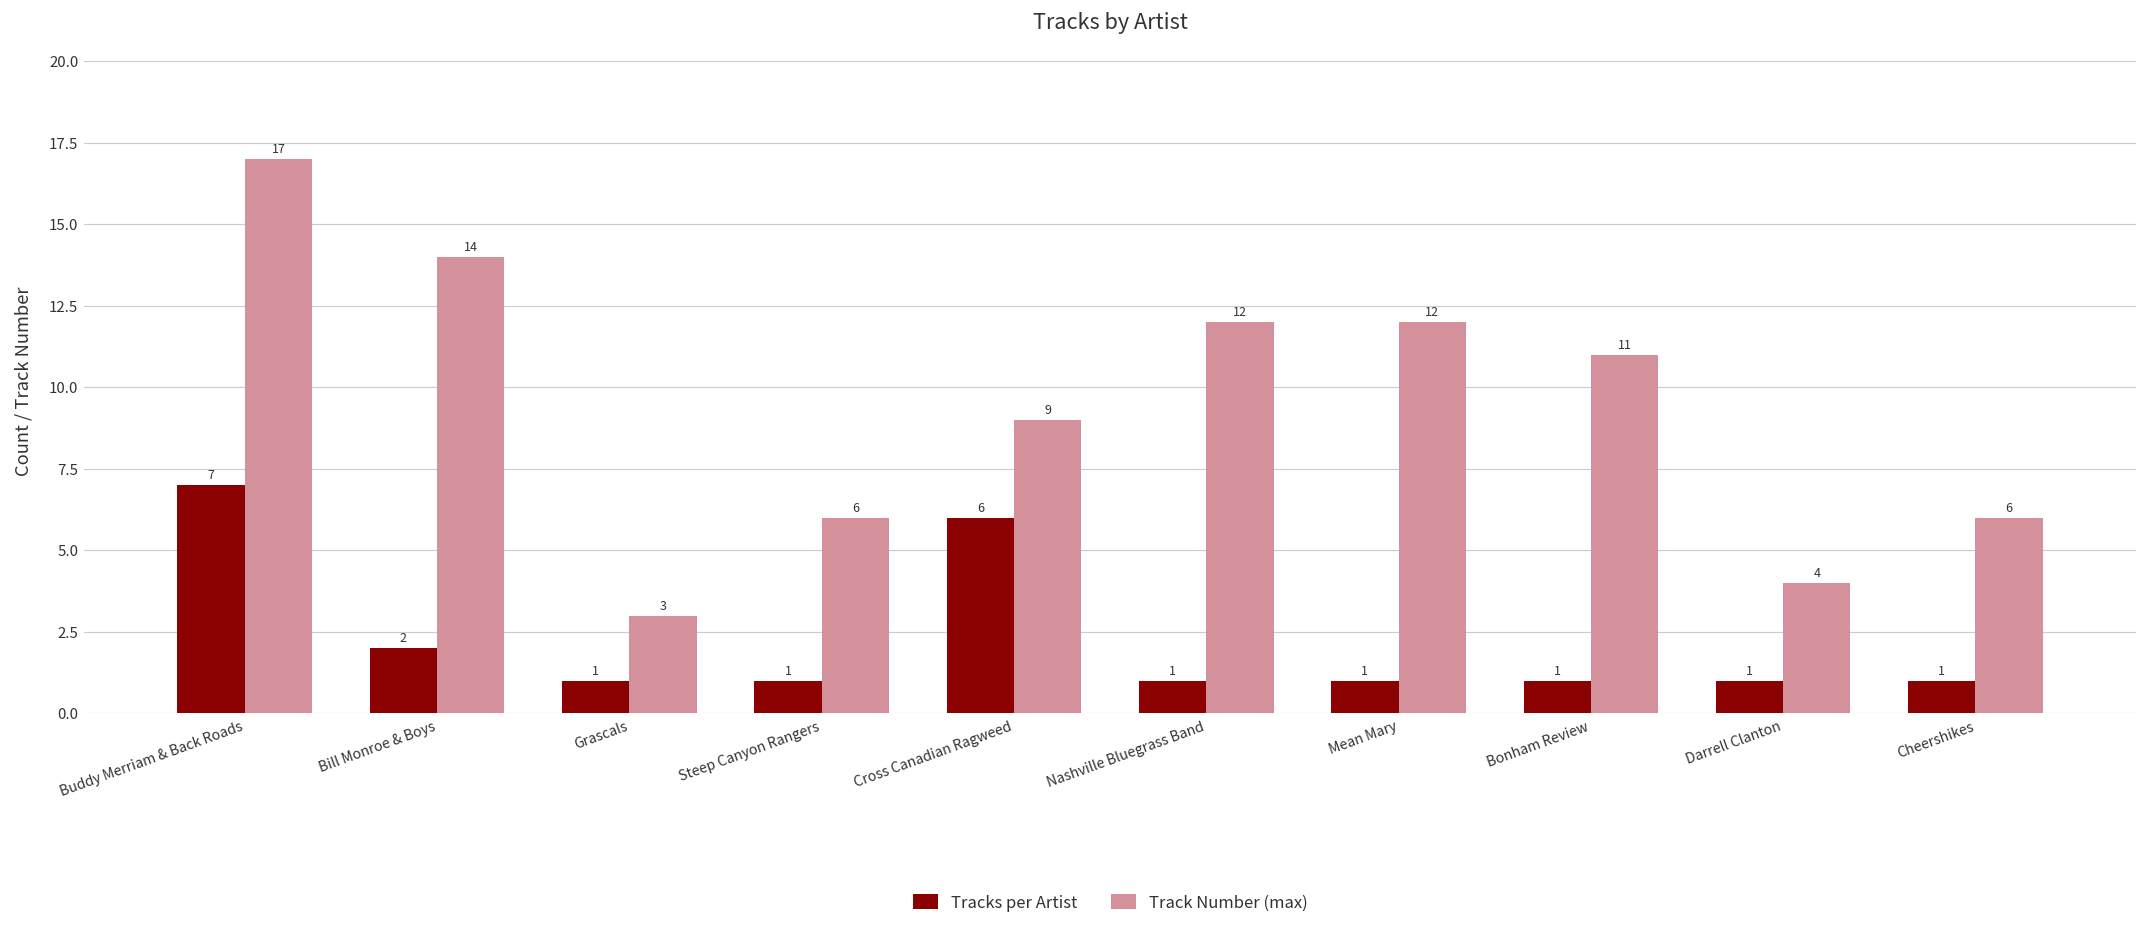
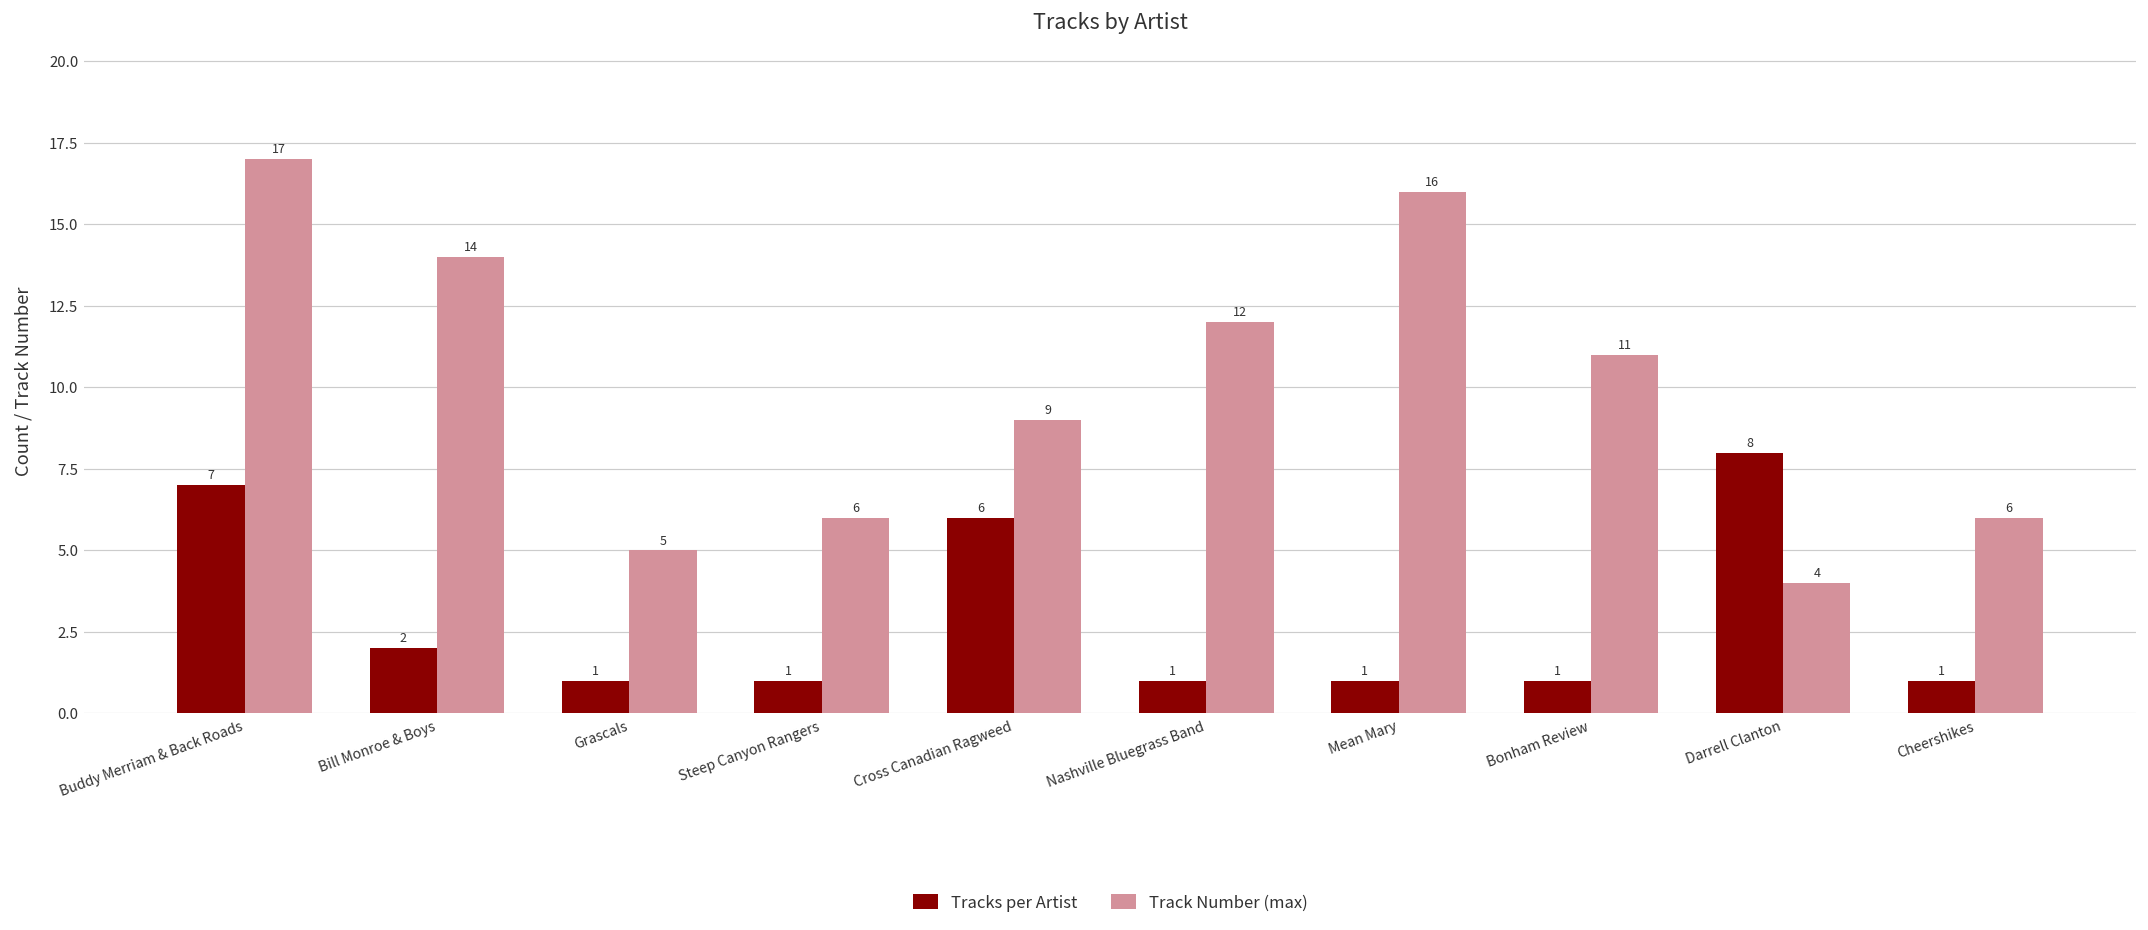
  {
    "Tracks per Artist": {
      "Buddy Merriam & Back Roads": 7,
      "Bill Monroe & Boys": 2,
      "Grascals": 1,
      "Steep Canyon Rangers": 1,
      "Cross Canadian Ragweed": 6,
      "Nashville Bluegrass Band": 1,
      "Mean Mary": 1,
      "Bonham Review": 1,
-     "Darrell Clanton": 1,
+     "Darrell Clanton": 8,
      "Cheershikes": 1
    },
    "Track Number (max)": {
      "Buddy Merriam & Back Roads": 17,
      "Bill Monroe & Boys": 14,
-     "Grascals": 3,
+     "Grascals": 5,
      "Steep Canyon Rangers": 6,
      "Cross Canadian Ragweed": 9,
      "Nashville Bluegrass Band": 12,
-     "Mean Mary": 12,
+     "Mean Mary": 16,
      "Bonham Review": 11,
      "Darrell Clanton": 4,
      "Cheershikes": 6
    }
  }
